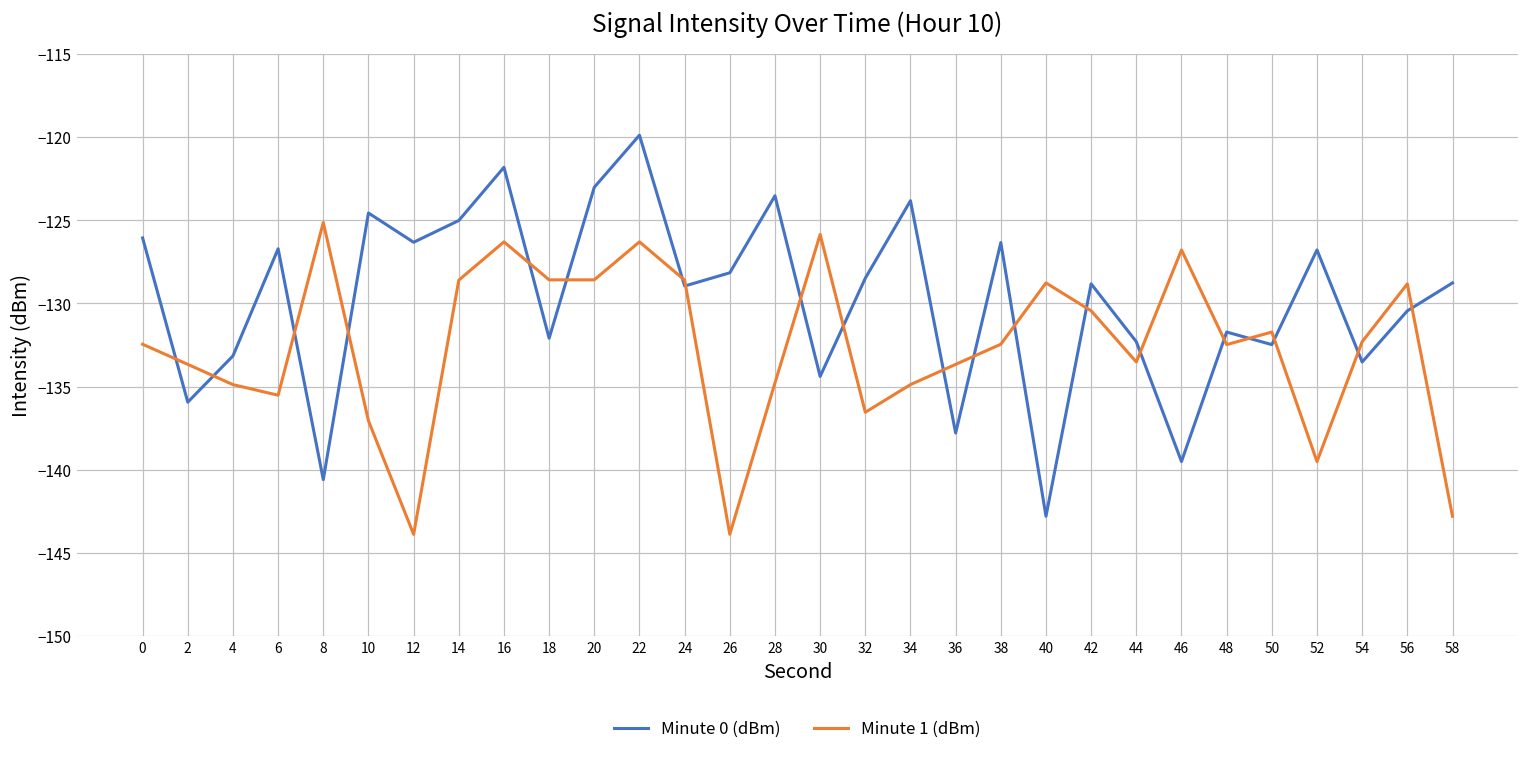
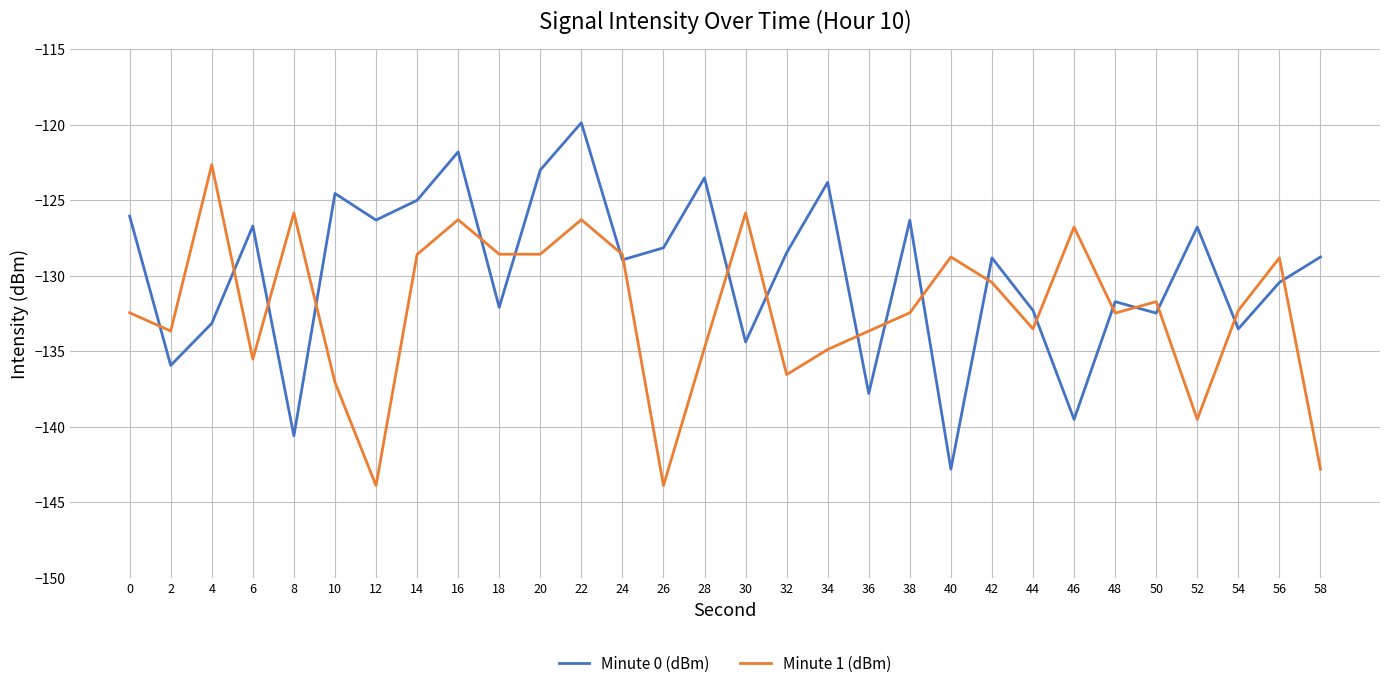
  {
    "Minute 0 (dBm)": {
      "0": -126.1,
      "2": -135.9,
      "4": -133.2,
      "6": -126.7,
      "8": -140.6,
      "10": -124.6,
      "12": -126.3,
      "14": -125.0,
      "16": -121.8,
      "18": -132.1,
      "20": -123.0,
      "22": -119.9,
      "24": -129.0,
      "26": -128.2,
      "28": -123.5,
      "30": -134.4,
      "32": -128.5,
      "34": -123.8,
      "36": -137.8,
      "38": -126.3,
      "40": -142.8,
      "42": -128.8,
      "44": -132.3,
      "46": -139.5,
      "48": -131.7,
      "50": -132.5,
      "52": -126.8,
      "54": -133.5,
      "56": -130.4,
      "58": -128.8
    },
    "Minute 1 (dBm)": {
      "0": -132.5,
      "2": -133.7,
-     "4": -134.9,
+     "4": -122.6,
      "6": -135.5,
-     "8": -125.1,
+     "8": -125.8,
      "10": -137.1,
      "12": -143.9,
      "14": -128.6,
      "16": -126.3,
      "18": -128.6,
      "20": -128.6,
      "22": -126.3,
      "24": -128.6,
      "26": -143.9,
      "28": -134.8,
      "30": -125.8,
      "32": -136.6,
      "34": -134.9,
      "36": -133.7,
      "38": -132.5,
      "40": -128.8,
      "42": -130.4,
      "44": -133.5,
      "46": -126.8,
      "48": -132.5,
      "50": -131.7,
      "52": -139.5,
      "54": -132.3,
      "56": -128.8,
      "58": -142.8
    }
  }
